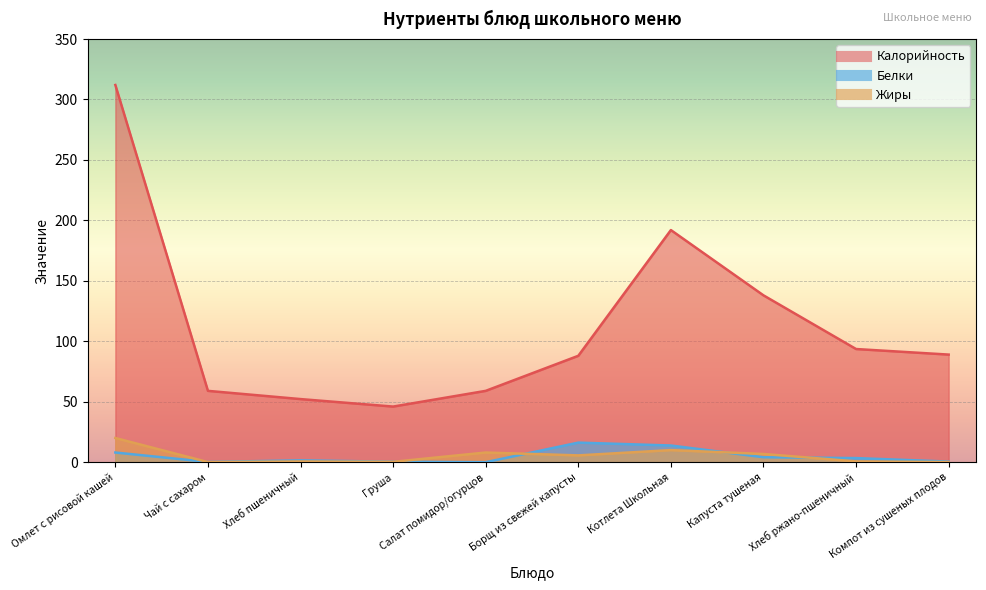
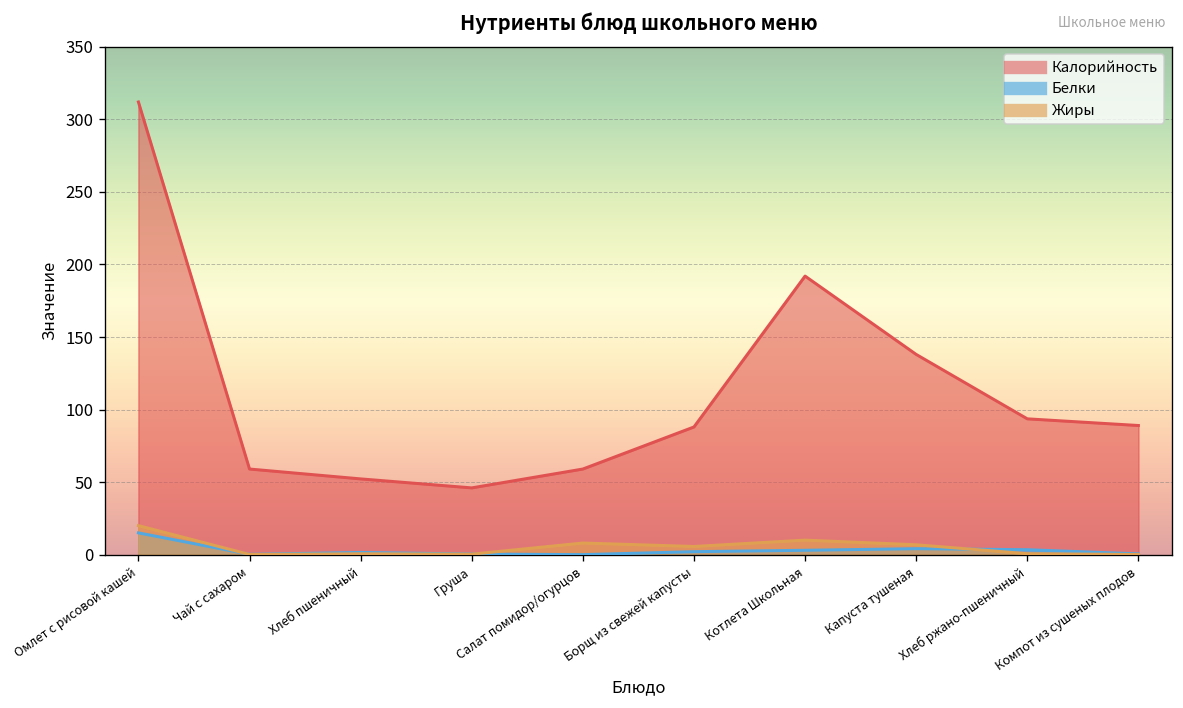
  {
    "Белки": {
-     "Омлет с рисовой кашей": 8,
+     "Омлет с рисовой кашей": 15,
      "Салат помидор/огурцов": 0,
-     "Борщ из свежей капусты": 16,
-     "Котлета Школьная": 14,
+     "Борщ из свежей капусты": 2,
+     "Котлета Школьная": 3,
      "Капуста тушеная": 4,
      "Хлеб ржано-пшеничный": 3
    }
  }
